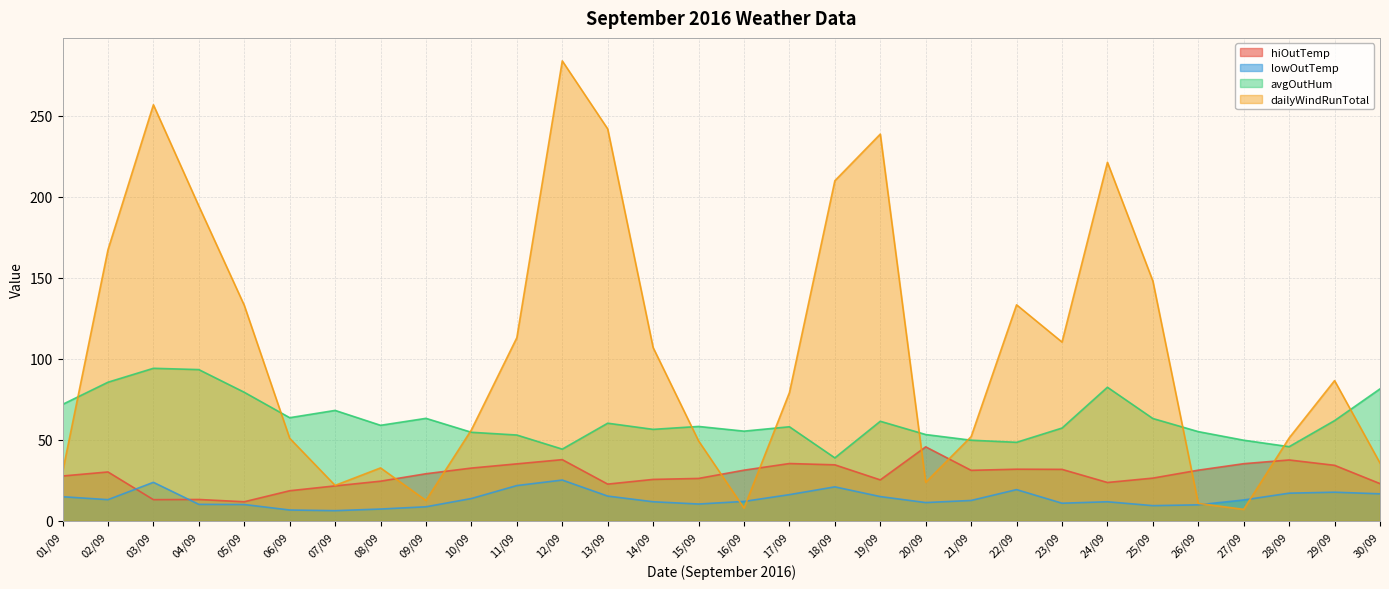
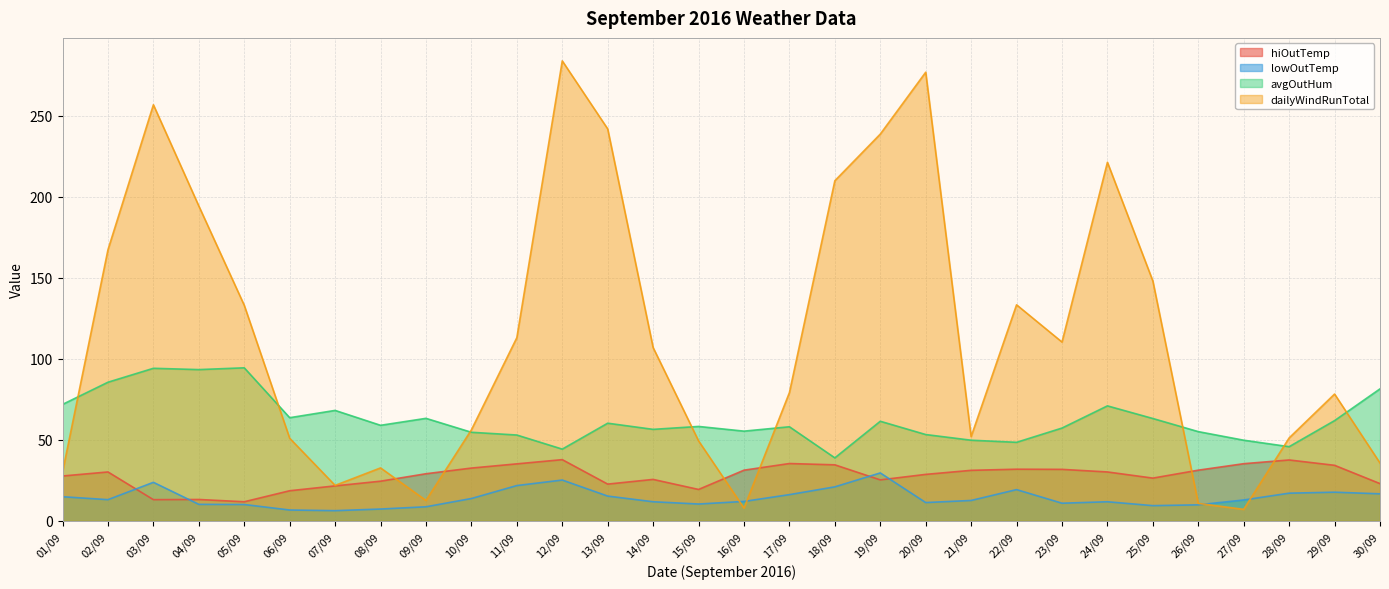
  {
    "hiOutTemp": {
      "01/09": 28,
      "02/09": 30,
      "03/09": 13,
      "04/09": 13,
      "05/09": 12,
      "06/09": 19,
      "08/09": 25,
      "09/09": 29,
      "10/09": 33,
      "11/09": 35,
      "12/09": 38,
      "13/09": 23,
      "14/09": 26,
-     "15/09": 26,
+     "15/09": 19,
      "16/09": 31,
      "17/09": 35,
      "18/09": 35,
      "19/09": 25,
-     "20/09": 46,
+     "20/09": 29,
      "21/09": 31,
      "22/09": 32,
      "23/09": 32,
-     "24/09": 24,
+     "24/09": 30,
      "25/09": 26,
      "26/09": 31,
      "27/09": 35,
      "28/09": 38,
      "29/09": 34,
      "30/09": 23
    },
    "lowOutTemp": {
      "01/09": 15,
      "02/09": 13,
      "03/09": 24,
      "04/09": 10,
      "05/09": 10,
      "06/09": 7,
      "07/09": 6,
      "08/09": 7,
      "09/09": 9,
      "10/09": 14,
      "11/09": 22,
      "12/09": 25,
      "13/09": 15,
      "14/09": 12,
      "15/09": 10,
      "16/09": 12,
      "17/09": 16,
      "18/09": 21,
-     "19/09": 15,
+     "19/09": 30,
      "20/09": 11,
      "21/09": 13,
      "22/09": 19,
      "23/09": 11,
      "24/09": 12,
      "25/09": 9,
      "27/09": 13,
      "28/09": 17,
      "29/09": 18,
      "30/09": 17
    },
    "avgOutHum": {
      "01/09": 72,
      "02/09": 86,
      "03/09": 94,
      "04/09": 93,
-     "05/09": 79,
+     "05/09": 95,
      "06/09": 64,
      "07/09": 68,
      "08/09": 59,
      "09/09": 63,
      "11/09": 53,
      "12/09": 44,
      "13/09": 60,
      "14/09": 57,
      "15/09": 58,
      "16/09": 55,
      "17/09": 58,
      "18/09": 39,
      "19/09": 62,
      "20/09": 53,
      "21/09": 50,
      "22/09": 49,
      "23/09": 57,
-     "24/09": 83,
+     "24/09": 71,
      "25/09": 63,
      "26/09": 55,
      "27/09": 50,
      "28/09": 46,
      "29/09": 62,
      "30/09": 82
    },
    "dailyWindRunTotal": {
      "01/09": 30,
      "02/09": 167,
      "03/09": 257,
      "04/09": 194,
      "05/09": 133,
      "06/09": 51,
      "08/09": 33,
      "09/09": 13,
      "11/09": 113,
      "12/09": 284,
      "13/09": 242,
      "14/09": 107,
      "15/09": 49,
      "16/09": 8,
      "17/09": 79,
      "18/09": 210,
      "19/09": 239,
-     "20/09": 24,
+     "20/09": 277,
      "21/09": 52,
      "22/09": 133,
      "23/09": 110,
      "24/09": 221,
      "25/09": 148,
      "27/09": 7,
      "28/09": 51,
-     "29/09": 87,
+     "29/09": 78,
      "30/09": 36
    }
  }
